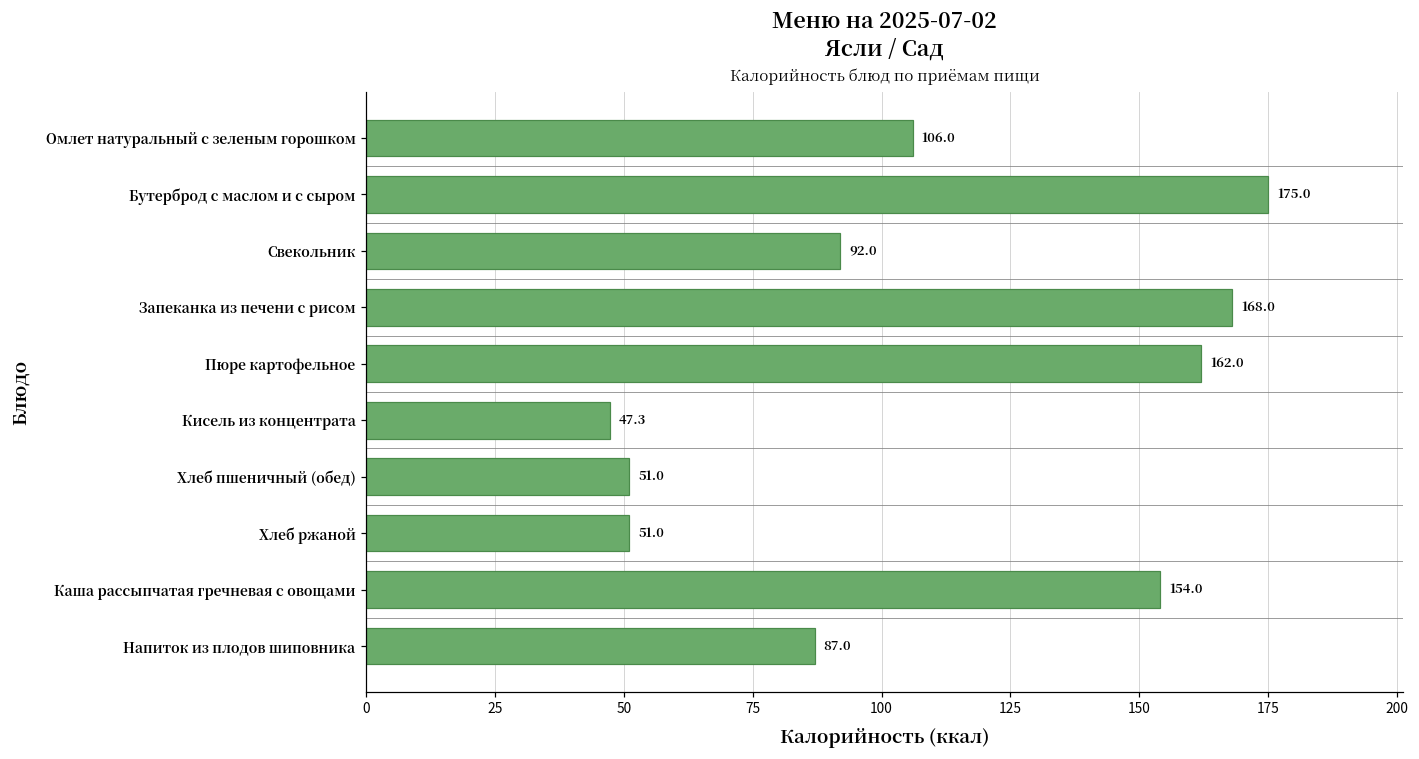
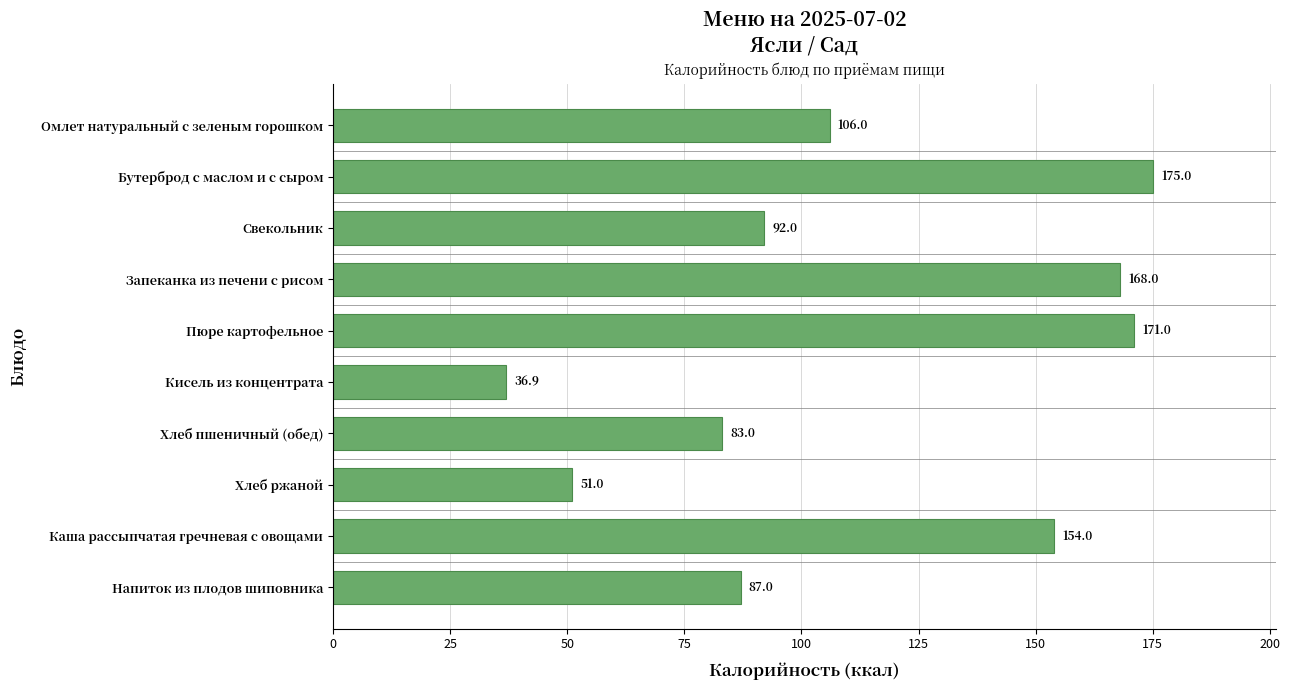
  {
    "Омлет натуральный с зеленым горошком": 106.0,
    "Бутерброд с маслом и с сыром": 175.0,
    "Свекольник": 92.0,
    "Запеканка из печени с рисом": 168.0,
-   "Пюре картофельное": 162.0,
-   "Кисель из концентрата": 47.3,
-   "Хлеб пшеничный (обед)": 51.0,
+   "Пюре картофельное": 171.0,
+   "Кисель из концентрата": 36.9,
+   "Хлеб пшеничный (обед)": 83.0,
    "Хлеб ржаной": 51.0,
    "Каша рассыпчатая гречневая с овощами": 154.0,
    "Напиток из плодов шиповника": 87.0
  }
